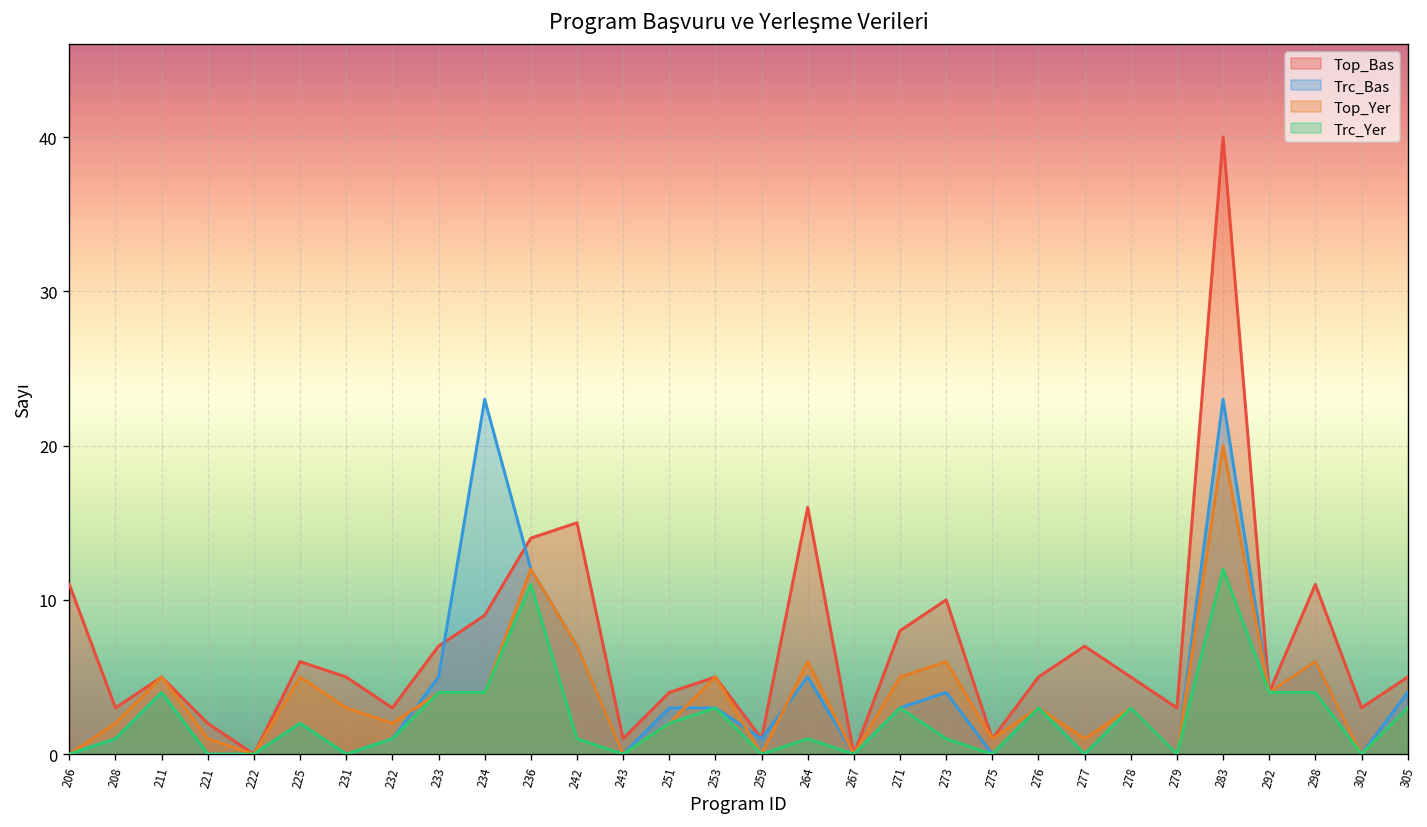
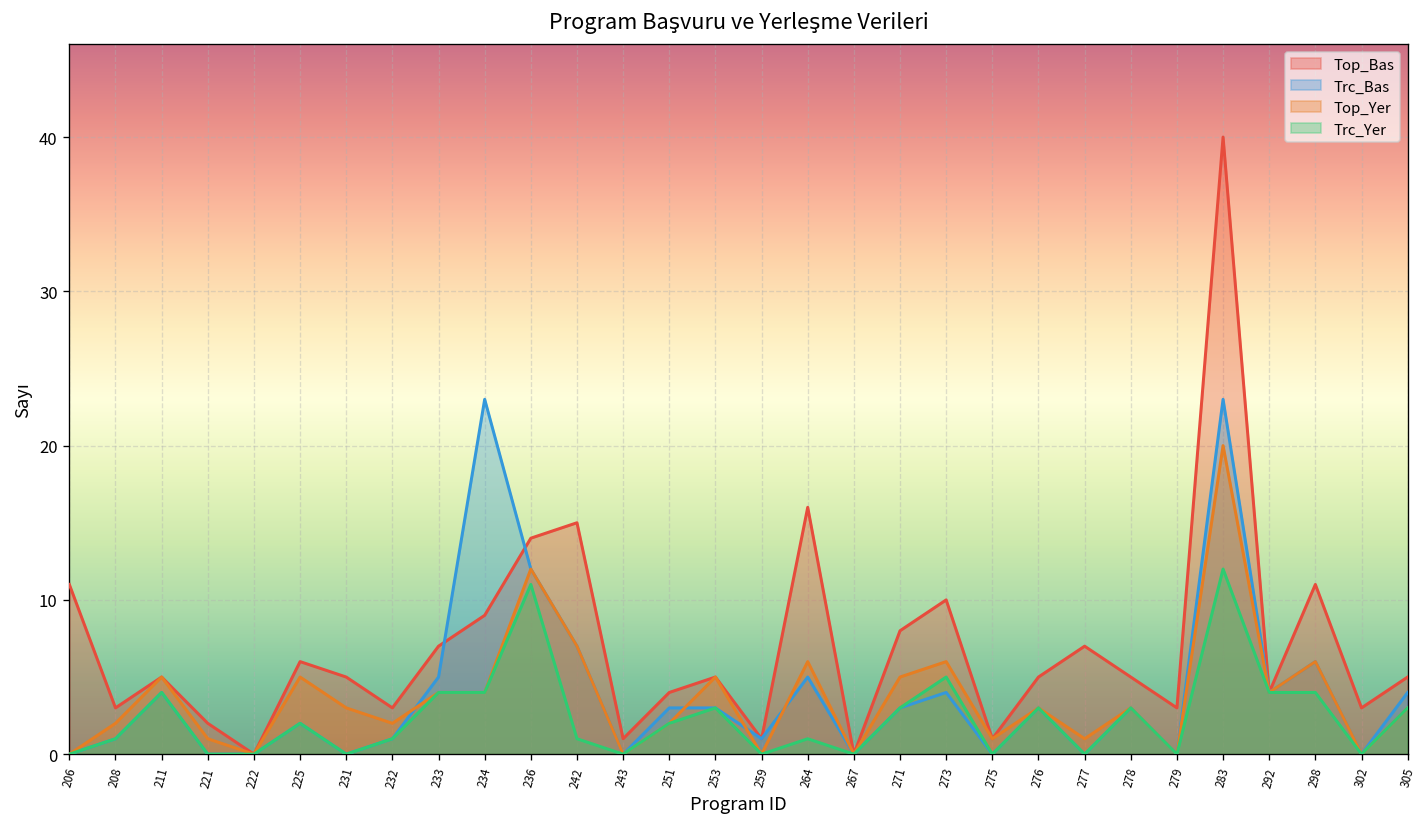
  {
    "Trc_Bas": {
      "233": 5,
      "234": 23,
      "251": 3,
      "264": 5,
      "273": 4,
      "283": 23,
      "305": 4
    },
    "Trc_Yer": {
      "236": 11,
      "242": 1,
      "264": 1,
-     "273": 1,
+     "273": 5,
      "283": 12,
      "298": 4
    }
  }
